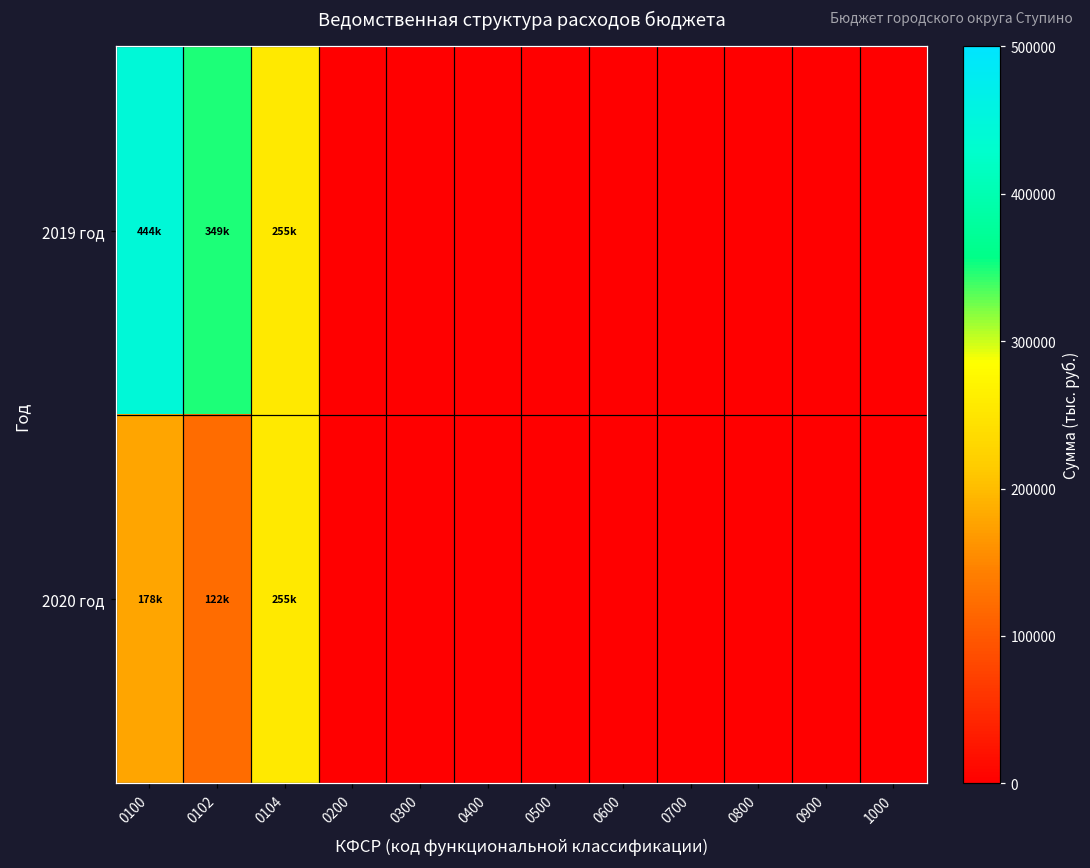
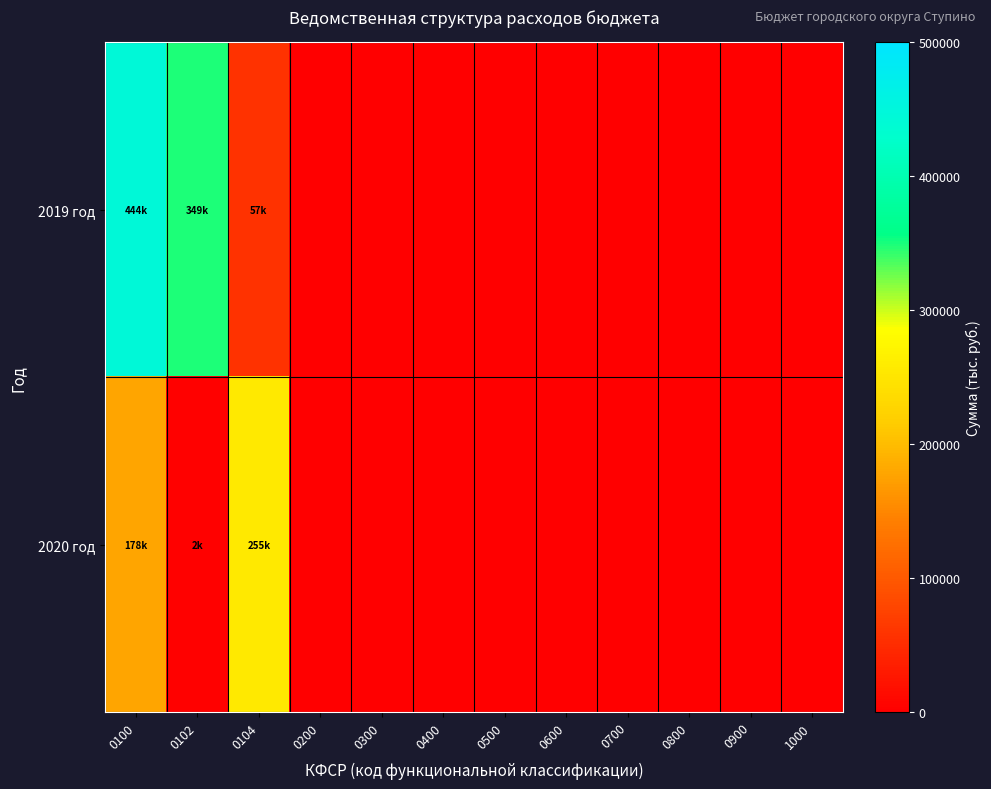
  {
    "2019 год": {
      "0100": "444k",
      "0102": "349k",
-     "0104": "255k"
+     "0104": "57k"
    },
    "2020 год": {
      "0100": "178k",
-     "0102": "122k",
+     "0102": "2k",
      "0104": "255k"
    }
  }
